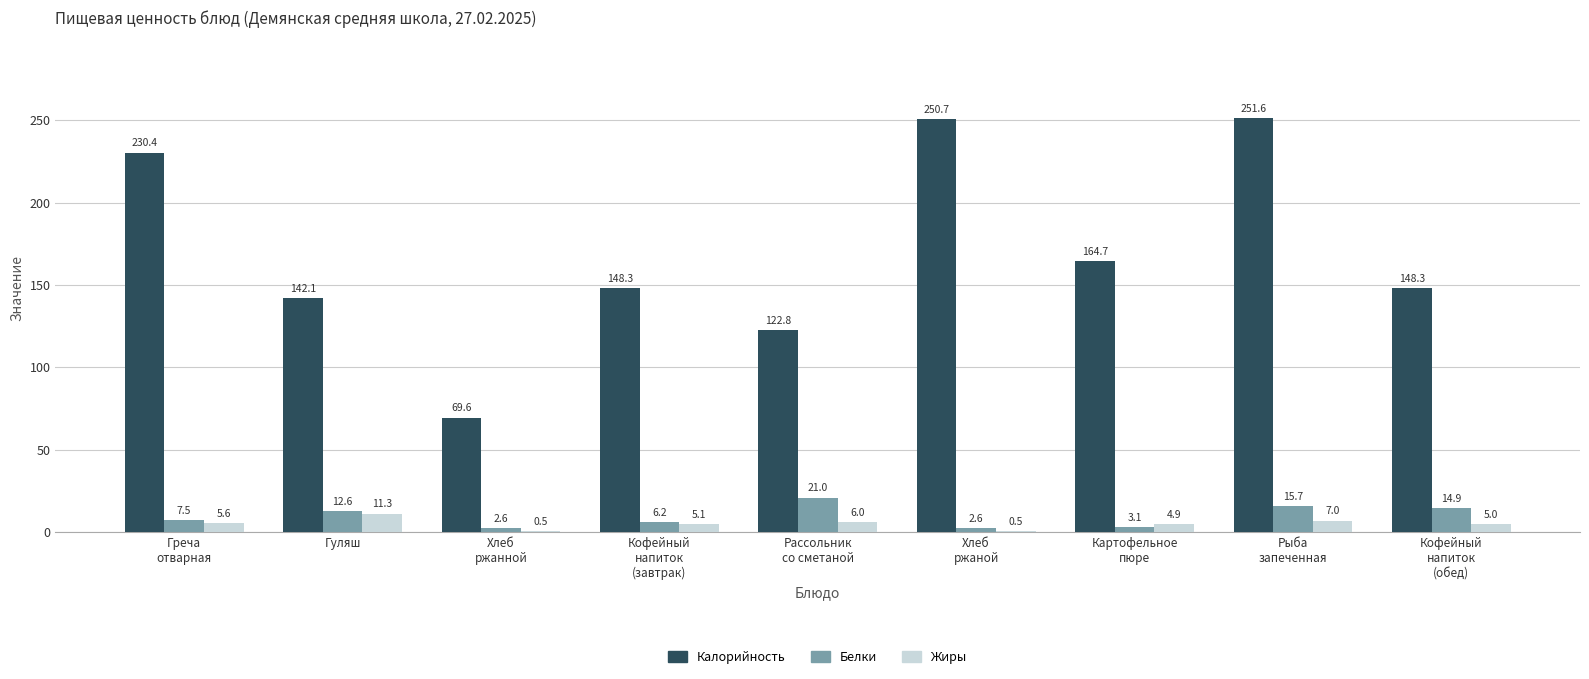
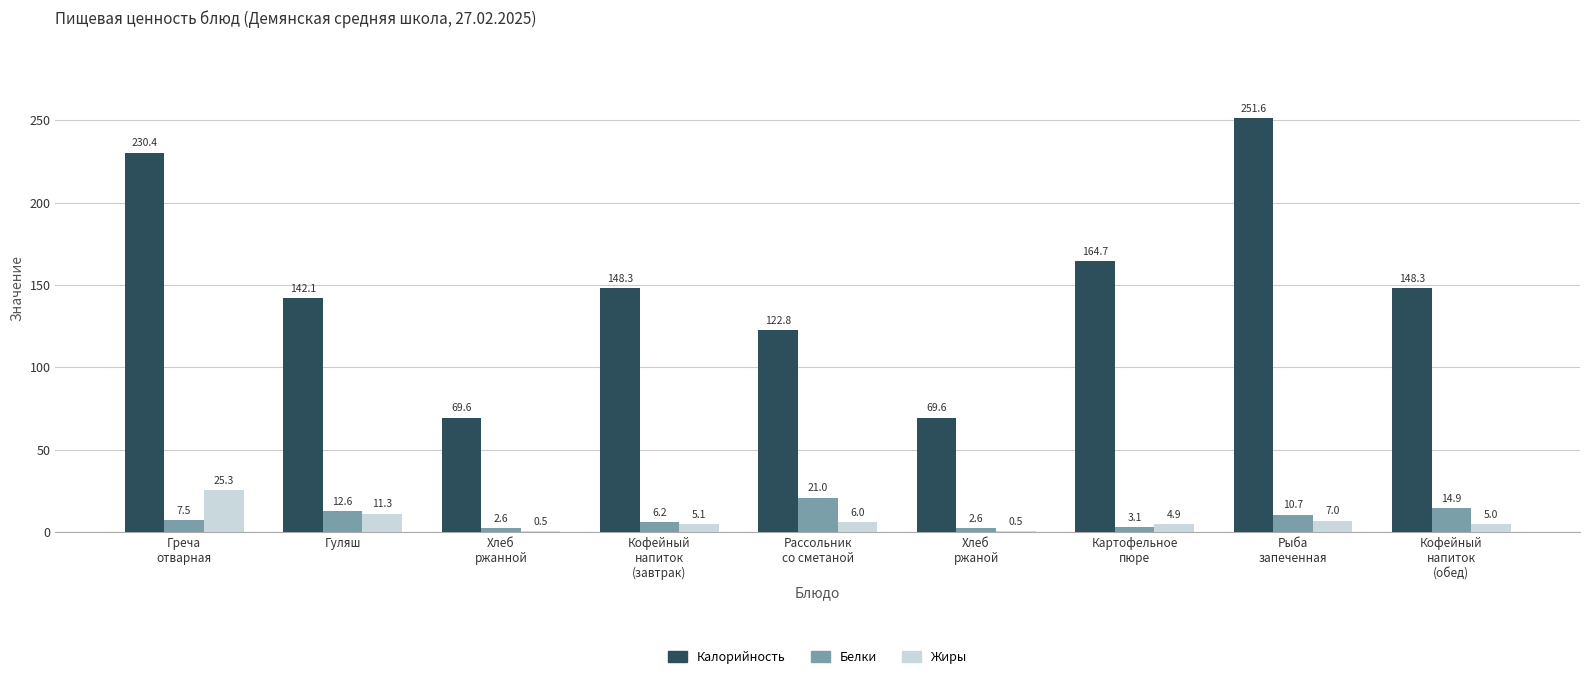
  {
    "Калорийность": {
      "Греча отварная": 230.4,
      "Гуляш": 142.1,
      "Хлеб ржанной": 69.6,
      "Кофейный напиток (завтрак)": 148.3,
      "Рассольник со сметаной": 122.8,
-     "Хлеб ржаной": 250.7,
+     "Хлеб ржаной": 69.6,
      "Картофельное пюре": 164.7,
      "Рыба запеченная": 251.6,
      "Кофейный напиток (обед)": 148.3
    },
    "Белки": {
      "Греча отварная": 7.5,
      "Гуляш": 12.6,
      "Хлеб ржанной": 2.6,
      "Кофейный напиток (завтрак)": 6.2,
      "Рассольник со сметаной": 21.0,
      "Хлеб ржаной": 2.6,
      "Картофельное пюре": 3.1,
-     "Рыба запеченная": 15.7,
+     "Рыба запеченная": 10.7,
      "Кофейный напиток (обед)": 14.9
    },
    "Жиры": {
-     "Греча отварная": 5.6,
+     "Греча отварная": 25.3,
      "Гуляш": 11.3,
      "Хлеб ржанной": 0.5,
      "Кофейный напиток (завтрак)": 5.1,
      "Рассольник со сметаной": 6.0,
      "Хлеб ржаной": 0.5,
      "Картофельное пюре": 4.9,
      "Рыба запеченная": 7.0,
      "Кофейный напиток (обед)": 5.0
    }
  }
